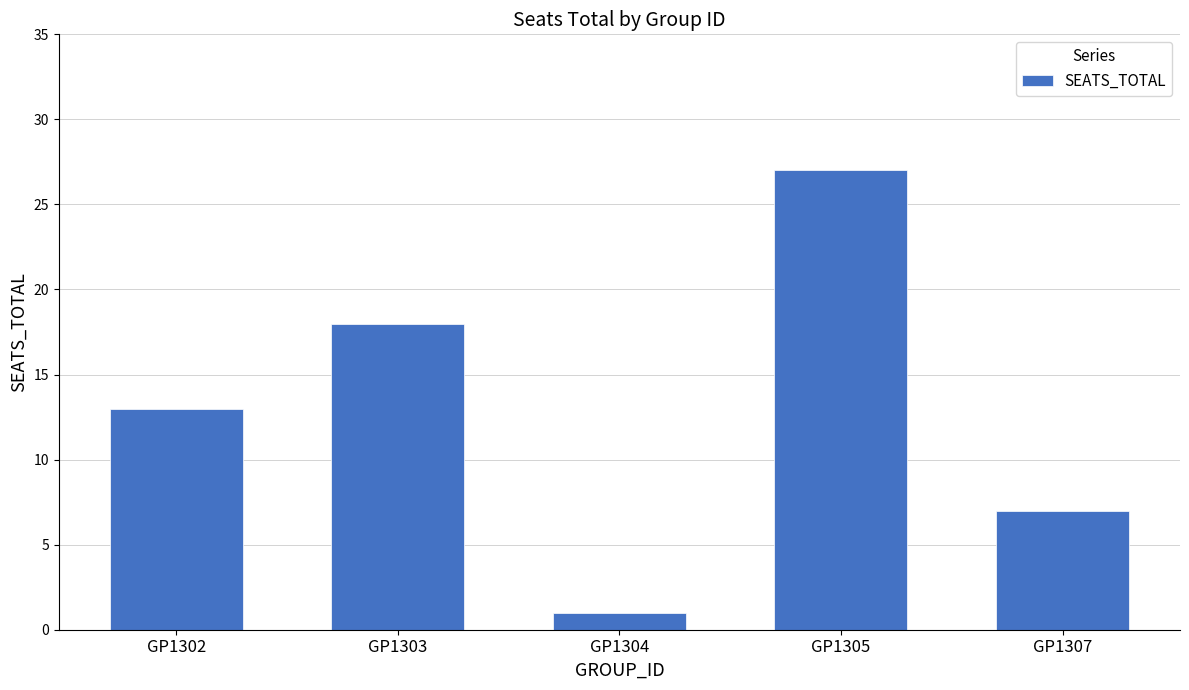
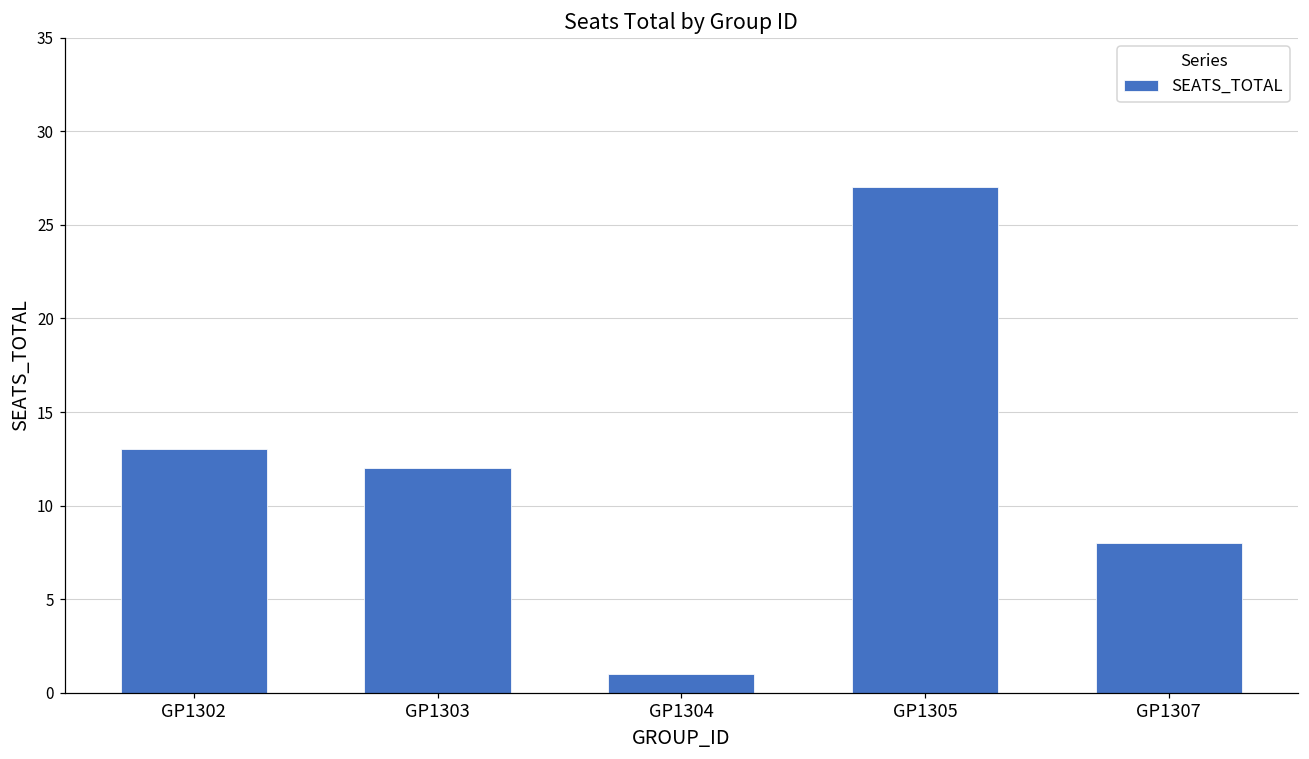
  {
    "GP1302": 13,
-   "GP1303": 18,
+   "GP1303": 12,
    "GP1304": 1,
    "GP1305": 27,
-   "GP1307": 7
+   "GP1307": 8
  }
